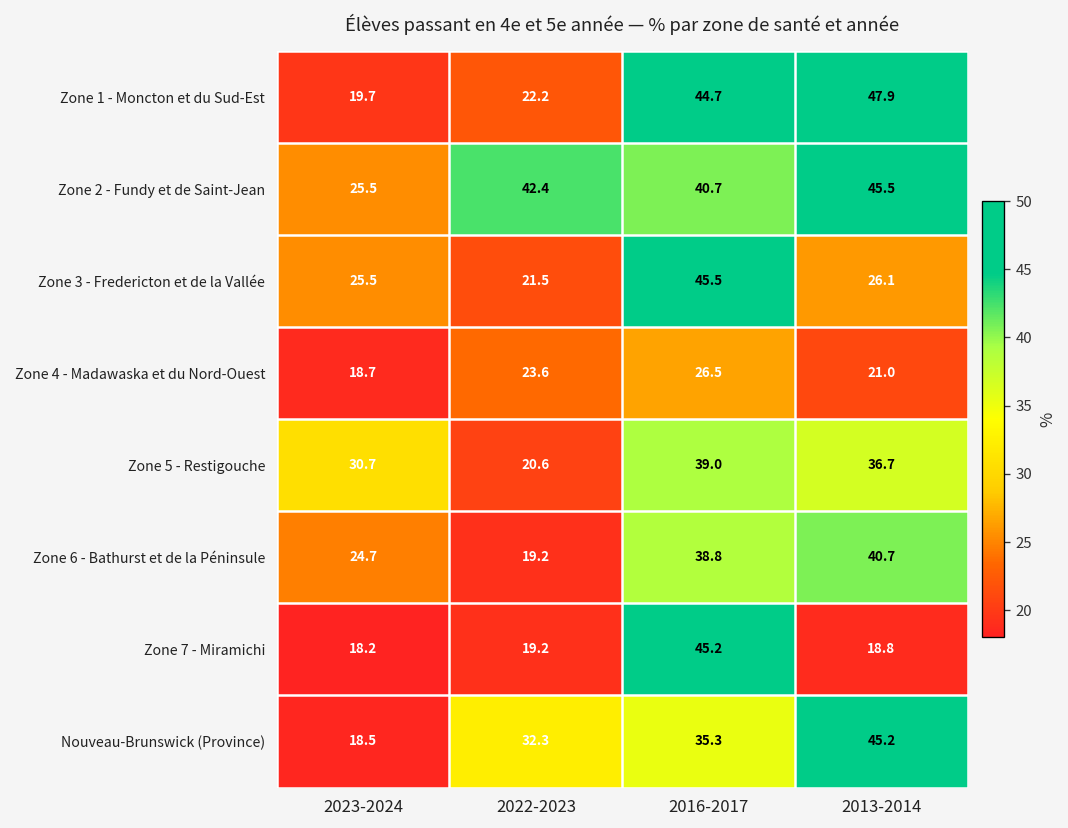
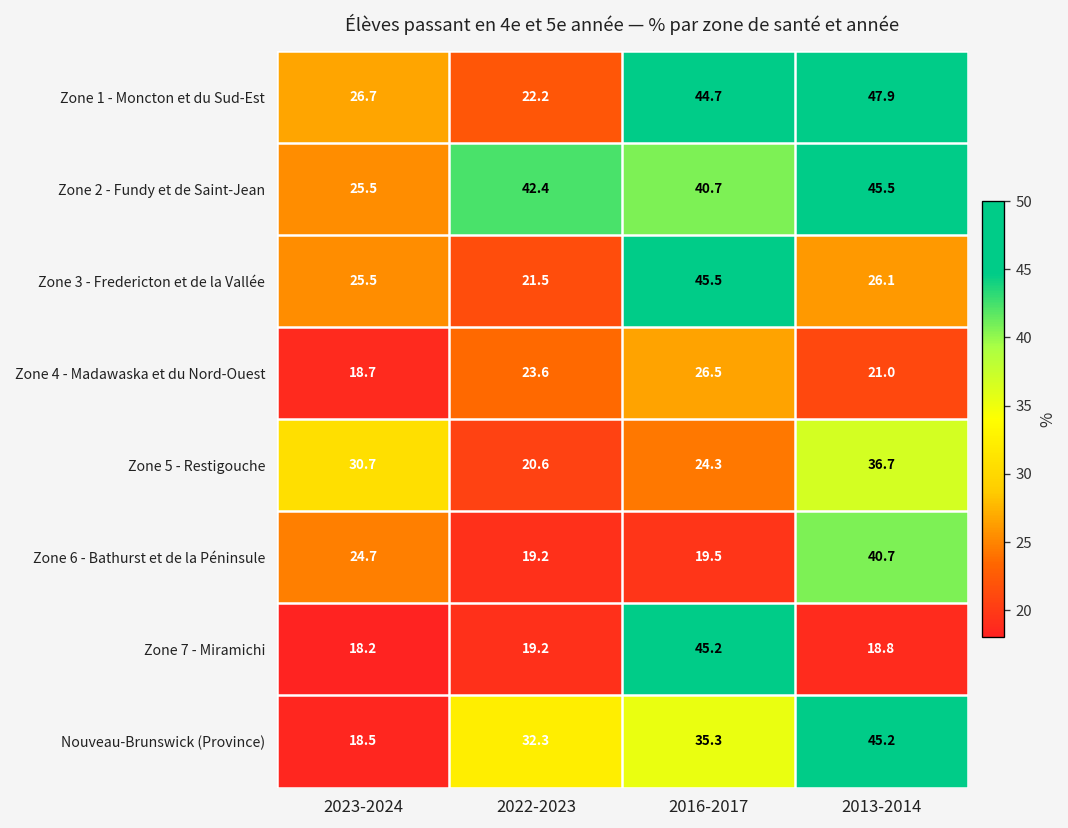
  {
    "Zone 1 - Moncton et du Sud-Est": {
-     "2023-2024": 19.7,
+     "2023-2024": 26.7,
      "2022-2023": 22.2,
      "2016-2017": 44.7,
      "2013-2014": 47.9
    },
    "Zone 2 - Fundy et de Saint-Jean": {
      "2023-2024": 25.5,
      "2022-2023": 42.4,
      "2016-2017": 40.7,
      "2013-2014": 45.5
    },
    "Zone 3 - Fredericton et de la Vallée": {
      "2023-2024": 25.5,
      "2022-2023": 21.5,
      "2016-2017": 45.5,
      "2013-2014": 26.1
    },
    "Zone 4 - Madawaska et du Nord-Ouest": {
      "2023-2024": 18.7,
      "2022-2023": 23.6,
      "2016-2017": 26.5,
      "2013-2014": 21.0
    },
    "Zone 5 - Restigouche": {
      "2023-2024": 30.7,
      "2022-2023": 20.6,
-     "2016-2017": 39.0,
+     "2016-2017": 24.3,
      "2013-2014": 36.7
    },
    "Zone 6 - Bathurst et de la Péninsule": {
      "2023-2024": 24.7,
      "2022-2023": 19.2,
-     "2016-2017": 38.8,
+     "2016-2017": 19.5,
      "2013-2014": 40.7
    },
    "Zone 7 - Miramichi": {
      "2023-2024": 18.2,
      "2022-2023": 19.2,
      "2016-2017": 45.2,
      "2013-2014": 18.8
    },
    "Nouveau-Brunswick (Province)": {
      "2023-2024": 18.5,
      "2022-2023": 32.3,
      "2016-2017": 35.3,
      "2013-2014": 45.2
    }
  }
